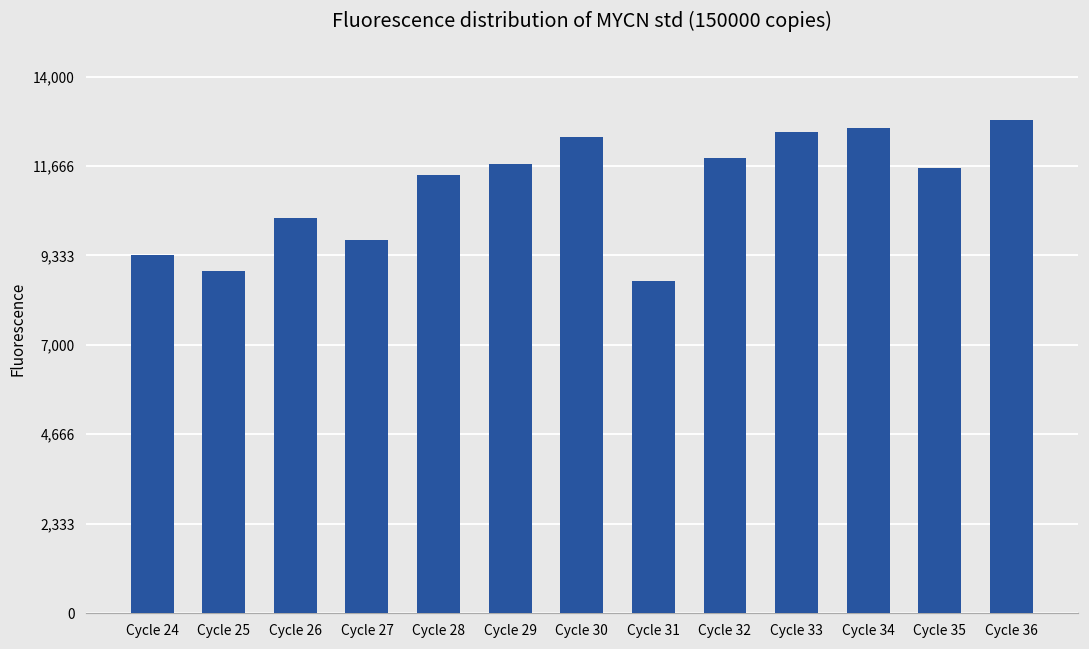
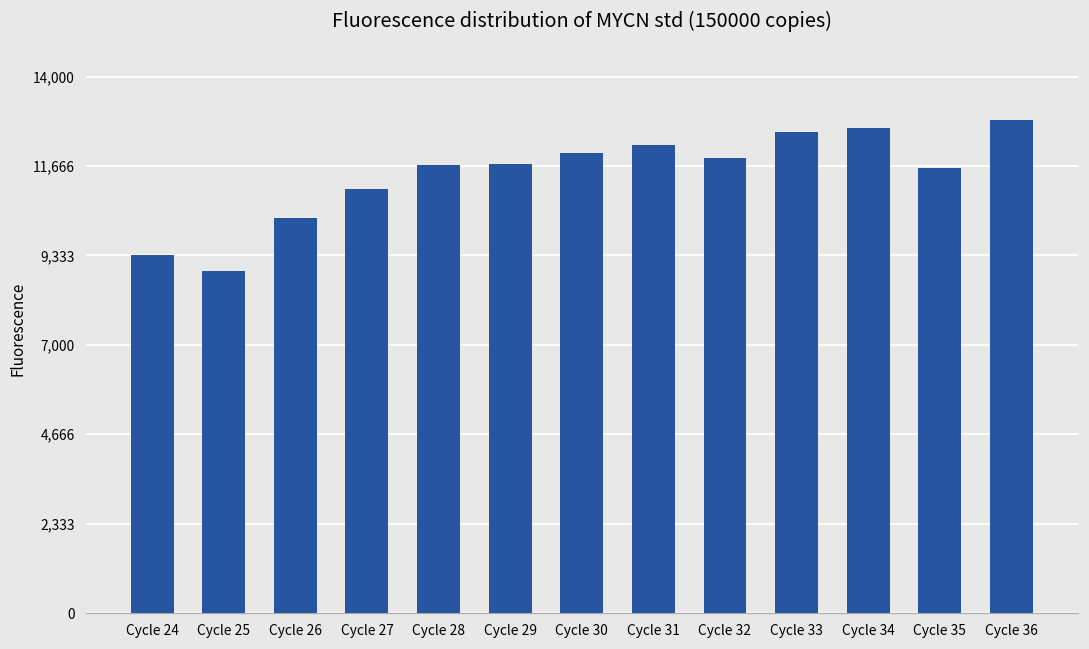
  {
    "Cycle 24": "9,300",
    "Cycle 25": "8,900",
    "Cycle 26": "10,300",
-   "Cycle 27": "9,700",
-   "Cycle 28": "11,400",
+   "Cycle 27": "11,100",
+   "Cycle 28": "11,700",
    "Cycle 29": "11,700",
-   "Cycle 30": "12,400",
-   "Cycle 31": "8,700",
+   "Cycle 30": "12,000",
+   "Cycle 31": "12,200",
    "Cycle 32": "11,900",
    "Cycle 33": "12,500",
    "Cycle 34": "12,700",
    "Cycle 35": "11,600",
    "Cycle 36": "12,900"
  }
